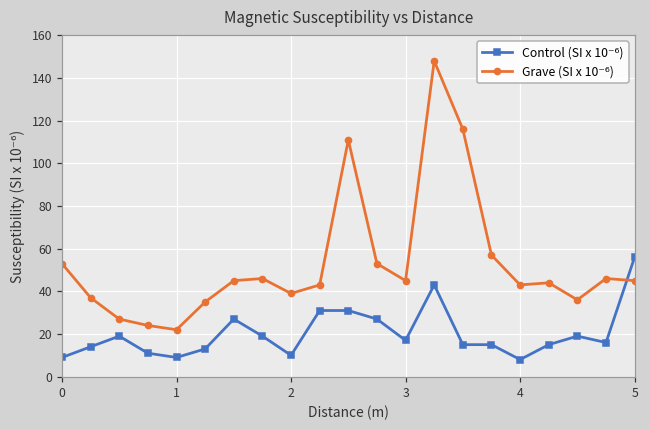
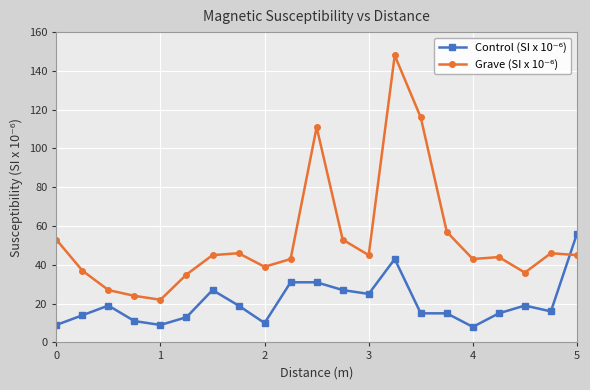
  {
    "Control (SI x 10⁻⁶)": {
      "0": 9,
      "1": 9,
      "2": 10,
-     "3": 17,
+     "3": 25,
      "4": 8,
      "5": 56
    },
    "Grave (SI x 10⁻⁶)": {
      "0": 53,
      "1": 22,
      "2": 39,
      "3": 45,
      "4": 43,
      "5": 45
    }
  }
